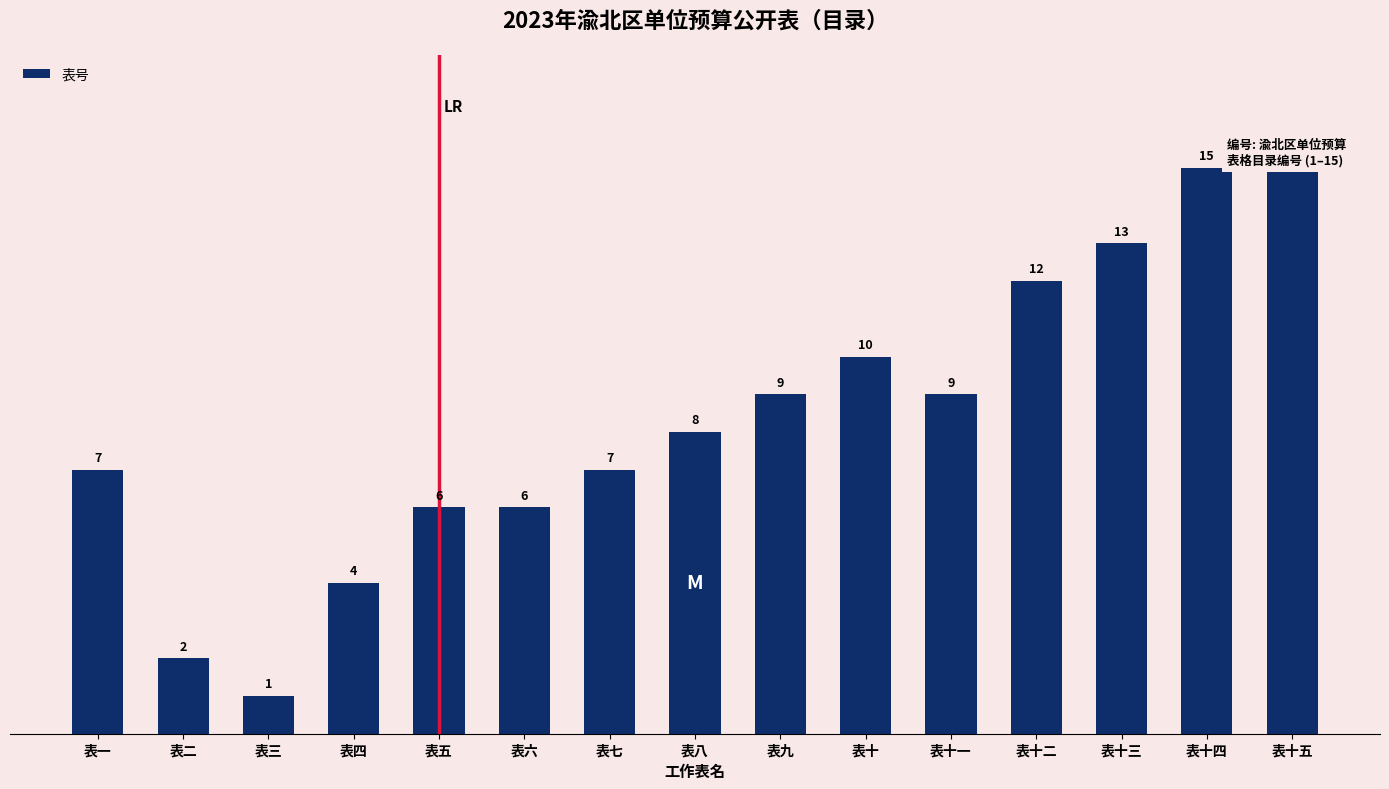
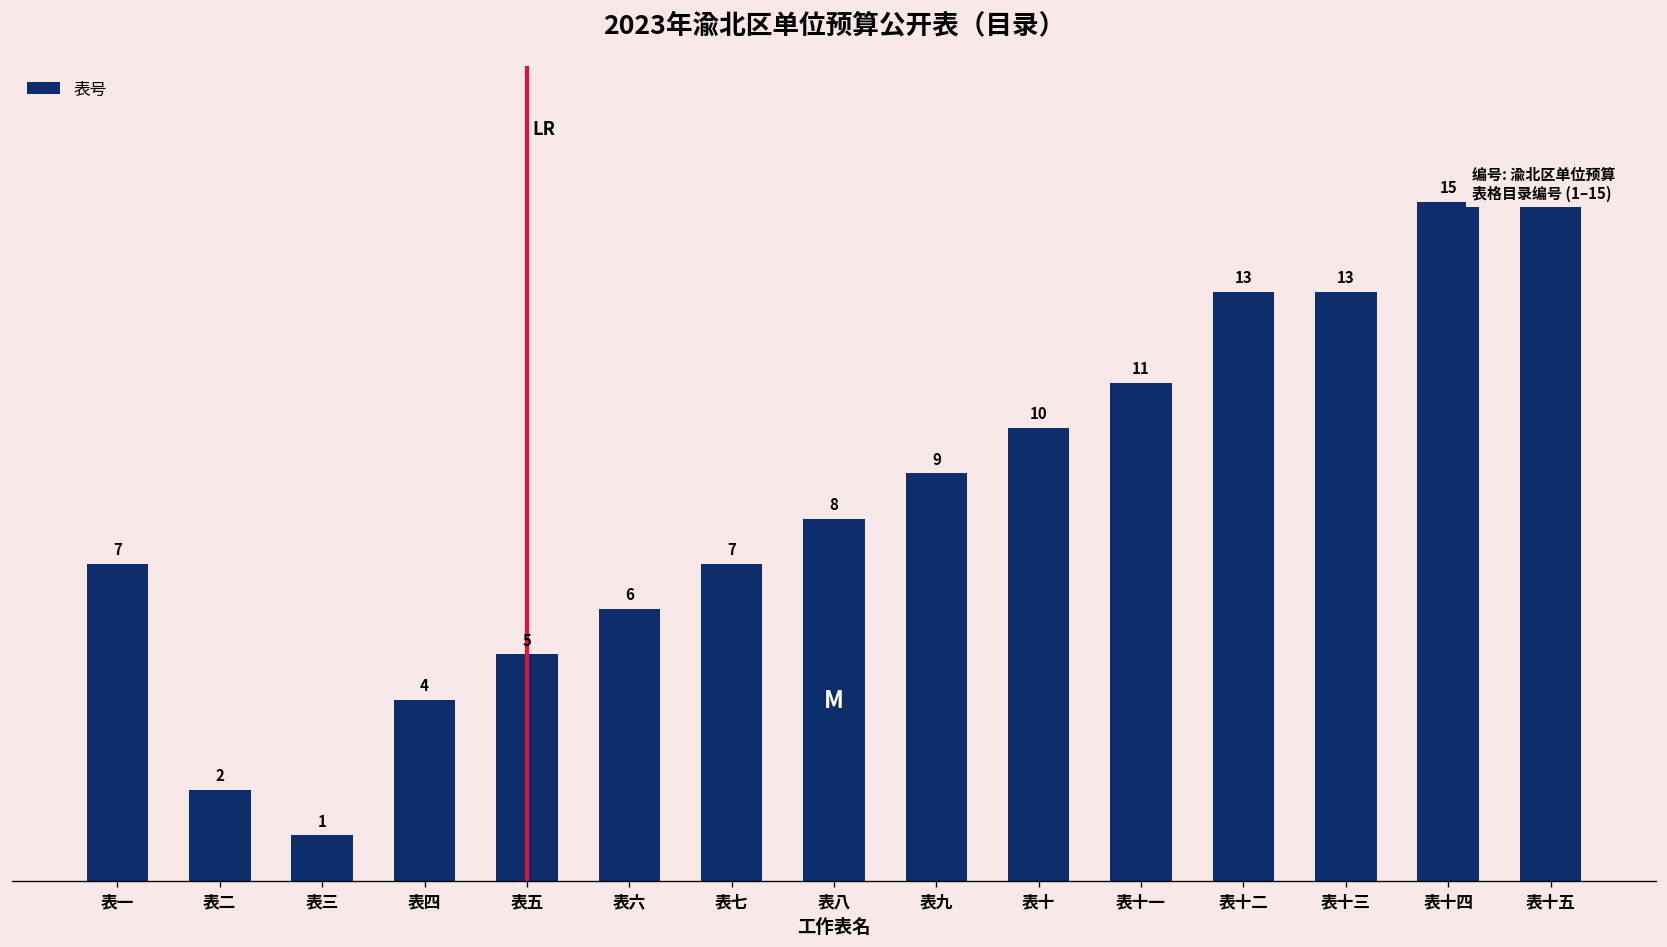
  {
    "表一": 7,
    "表二": 2,
    "表三": 1,
    "表四": 4,
-   "表五": 6,
+   "表五": 5,
    "表六": 6,
    "表七": 7,
    "表八": 8,
    "表九": 9,
    "表十": 10,
-   "表十一": 9,
-   "表十二": 12,
+   "表十一": 11,
+   "表十二": 13,
    "表十三": 13,
    "表十四": 15,
    "表十五": 15
  }
